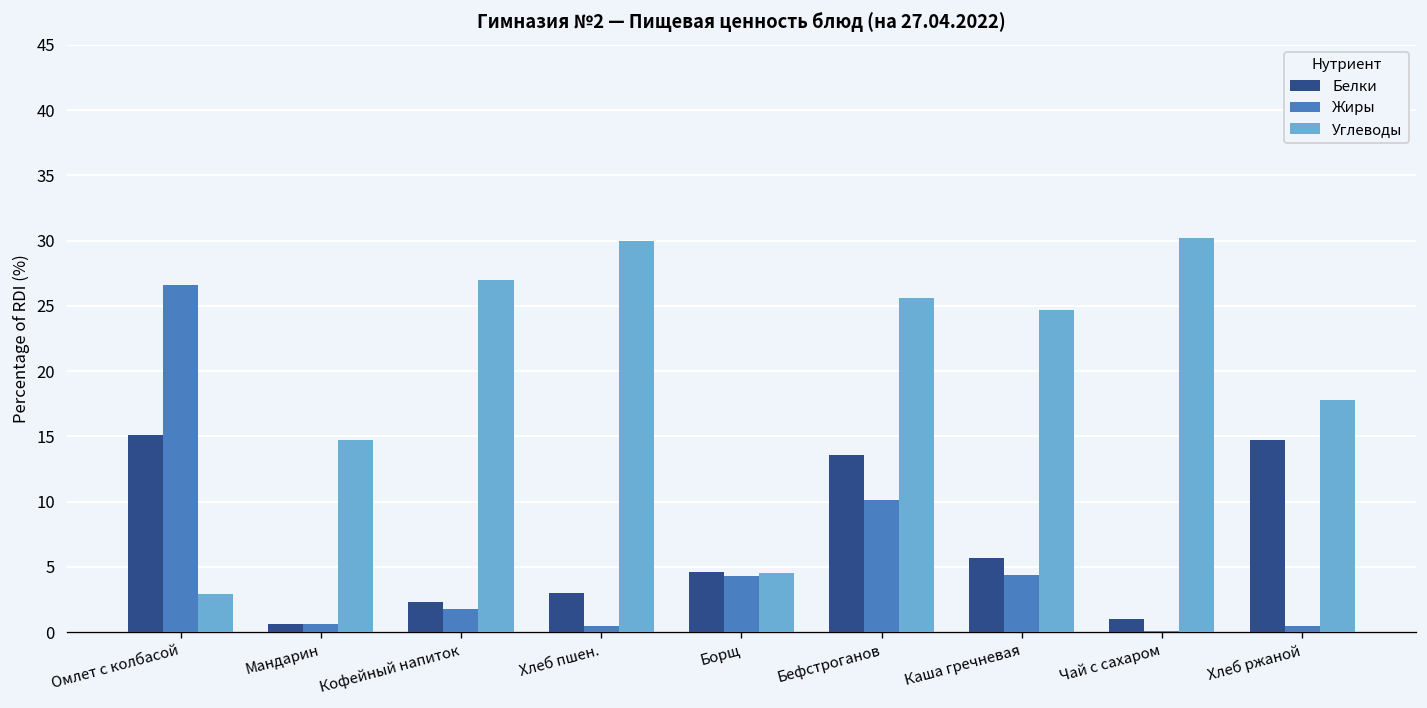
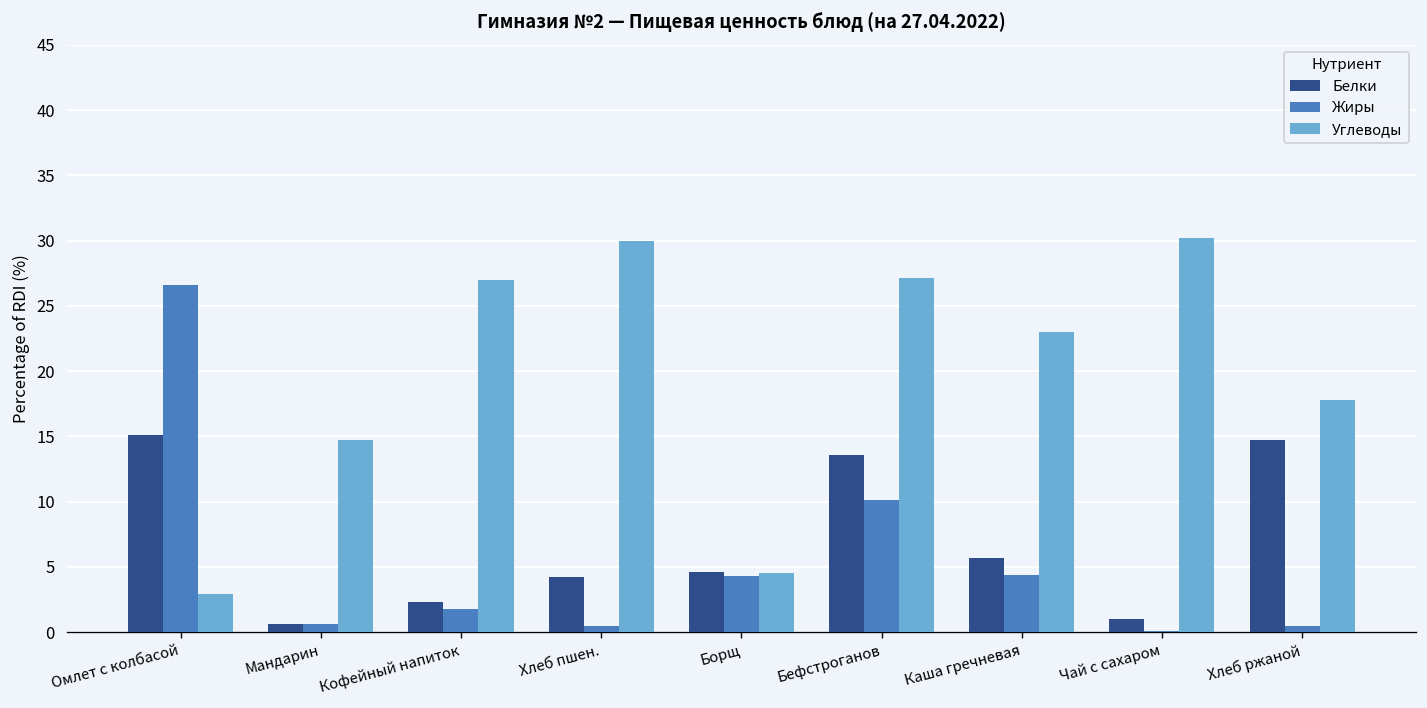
  {
    "Белки": {
      "Омлет с колбасой": 15.1,
      "Мандарин": 0.6,
      "Кофейный напиток": 2.3,
-     "Хлеб пшен.": 3.0,
+     "Хлеб пшен.": 4.2,
      "Борщ": 4.6,
      "Бефстроганов": 13.6,
      "Каша гречневая": 5.7,
      "Чай с сахаром": 1.0,
      "Хлеб ржаной": 14.7
    },
    "Жиры": {
      "Омлет с колбасой": 26.6,
      "Мандарин": 0.6,
      "Кофейный напиток": 1.8,
      "Хлеб пшен.": 0.5,
      "Борщ": 4.3,
      "Бефстроганов": 10.1,
      "Каша гречневая": 4.4,
      "Хлеб ржаной": 0.5
    },
    "Углеводы": {
      "Омлет с колбасой": 2.9,
      "Мандарин": 14.7,
      "Кофейный напиток": 27.0,
      "Хлеб пшен.": 30.0,
      "Борщ": 4.5,
-     "Бефстроганов": 25.6,
-     "Каша гречневая": 24.7,
+     "Бефстроганов": 27.1,
+     "Каша гречневая": 23.0,
      "Чай с сахаром": 30.2,
      "Хлеб ржаной": 17.8
    }
  }
